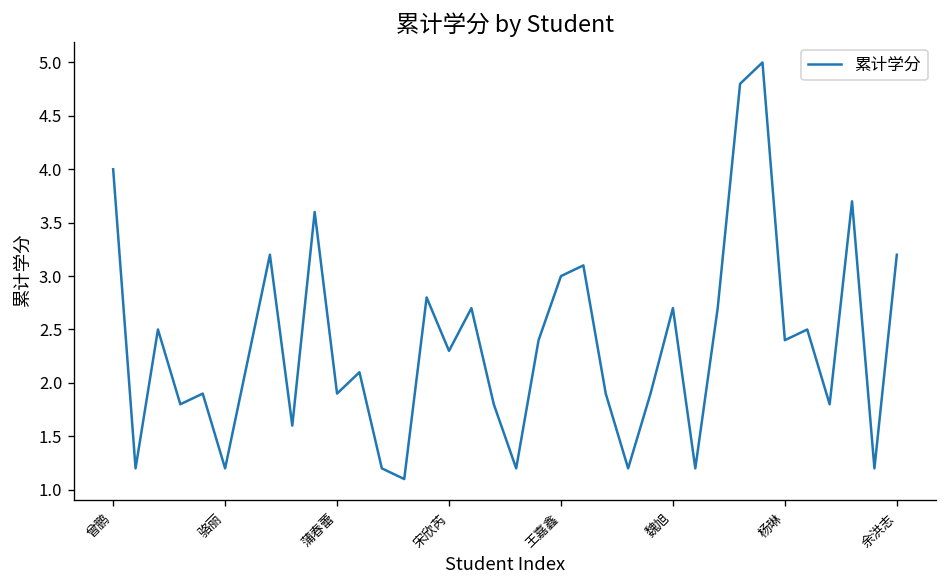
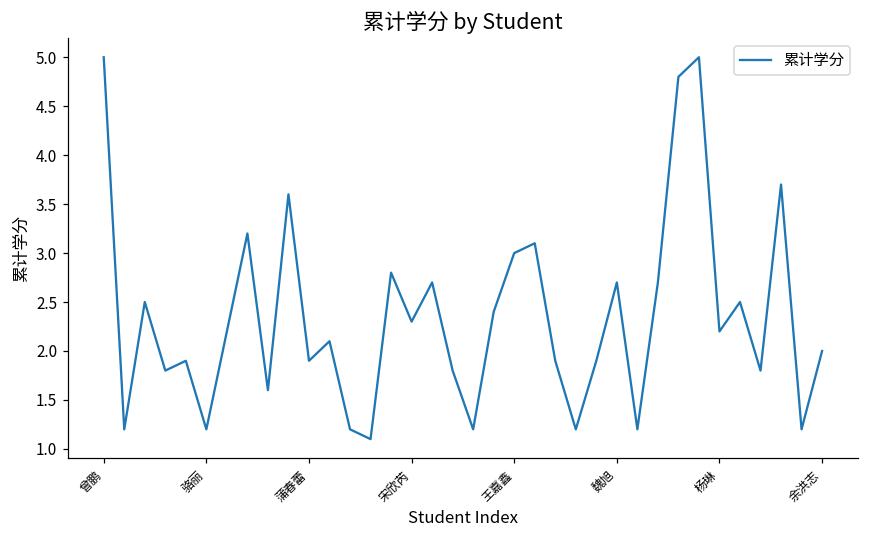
  {
-   "曾鹏": 4,
+   "曾鹏": 5,
    "骆丽": 1.2,
    "蒲春蕾": 1.9,
    "宋欣芮": 2.3,
    "王嘉鑫": 3.0,
    "魏旭": 2.7,
-   "杨琳": 2.4,
-   "余洪志": 3.2
+   "杨琳": 2.2,
+   "余洪志": 2.0
  }
